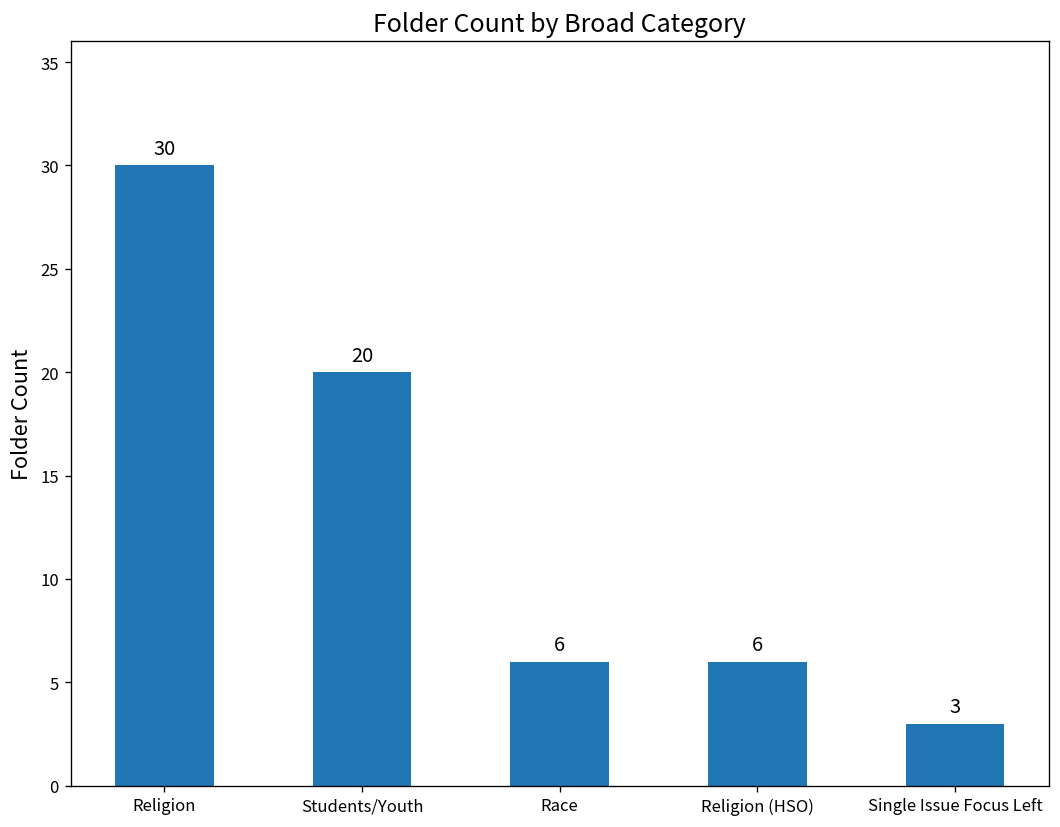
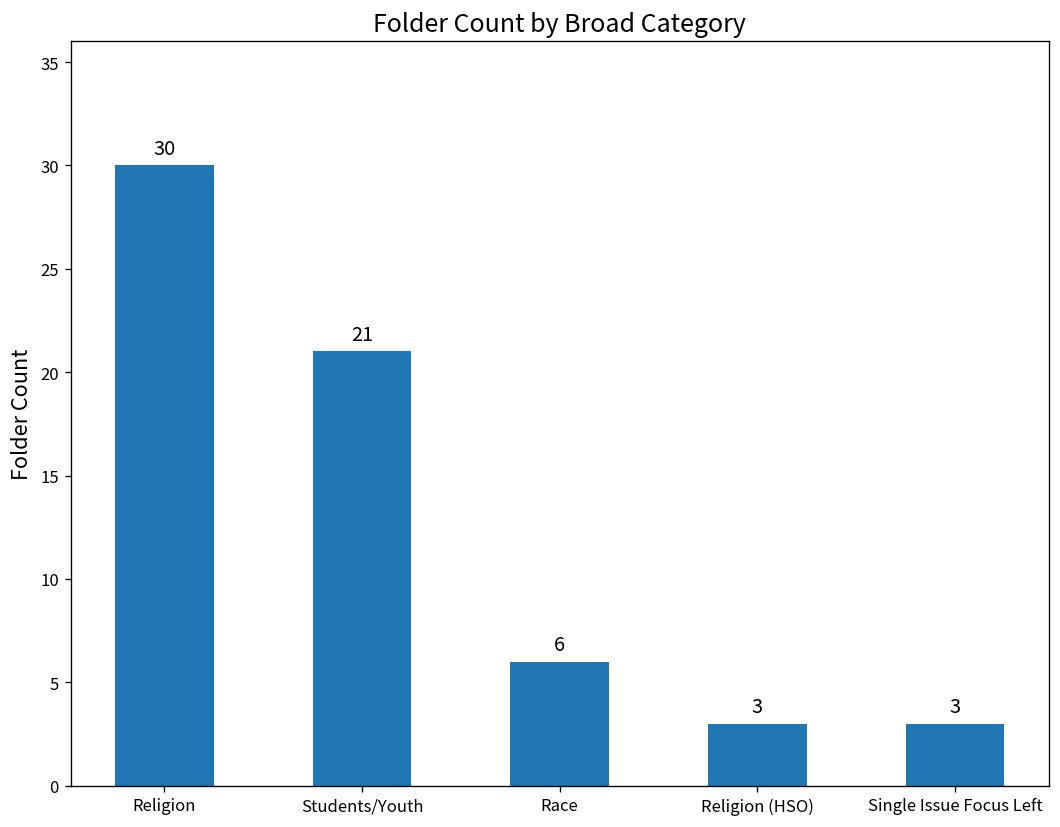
  {
    "Religion": 30,
-   "Students/Youth": 20,
+   "Students/Youth": 21,
    "Race": 6,
-   "Religion (HSO)": 6,
+   "Religion (HSO)": 3,
    "Single Issue Focus Left": 3
  }
